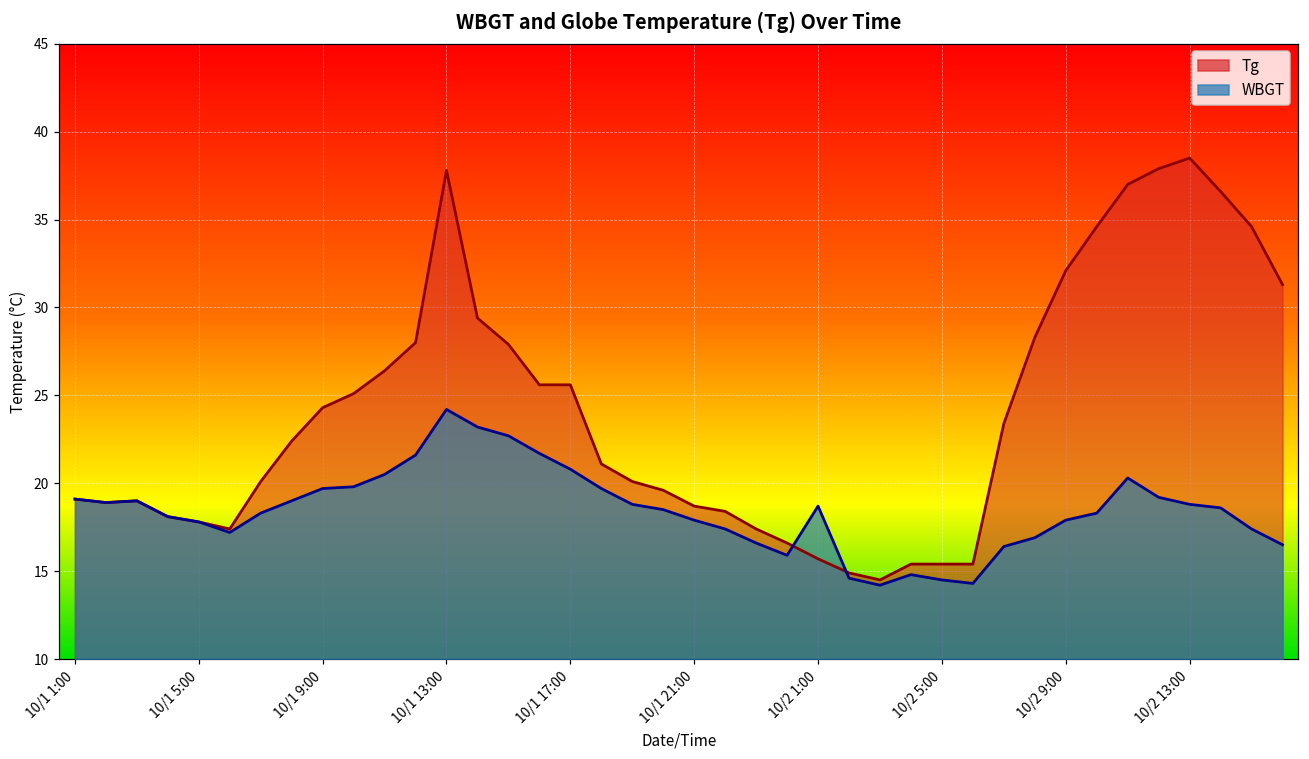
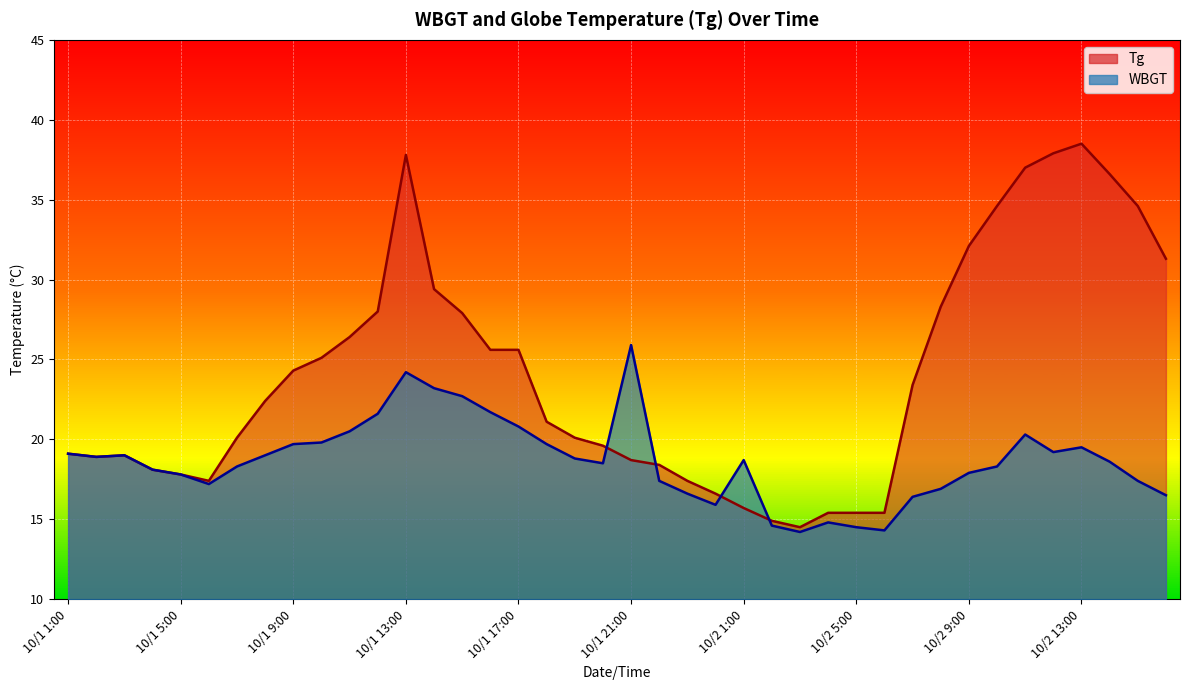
  {
    "Tg": {
      "10/1 9:00": 24.3,
      "10/1 13:00": 37.8,
      "10/1 17:00": 25.6,
      "10/1 21:00": 18.7,
      "10/2 1:00": 15.7,
      "10/2 5:00": 15.4,
      "10/2 9:00": 32.1,
      "10/2 13:00": 38.5
    },
    "WBGT": {
      "10/1 9:00": 19.7,
      "10/1 13:00": 24.2,
      "10/1 17:00": 20.8,
-     "10/1 21:00": 17.9,
+     "10/1 21:00": 25.9,
      "10/2 1:00": 18.7,
      "10/2 5:00": 14.5,
      "10/2 9:00": 17.9,
-     "10/2 13:00": 18.8
+     "10/2 13:00": 19.5
    }
  }
